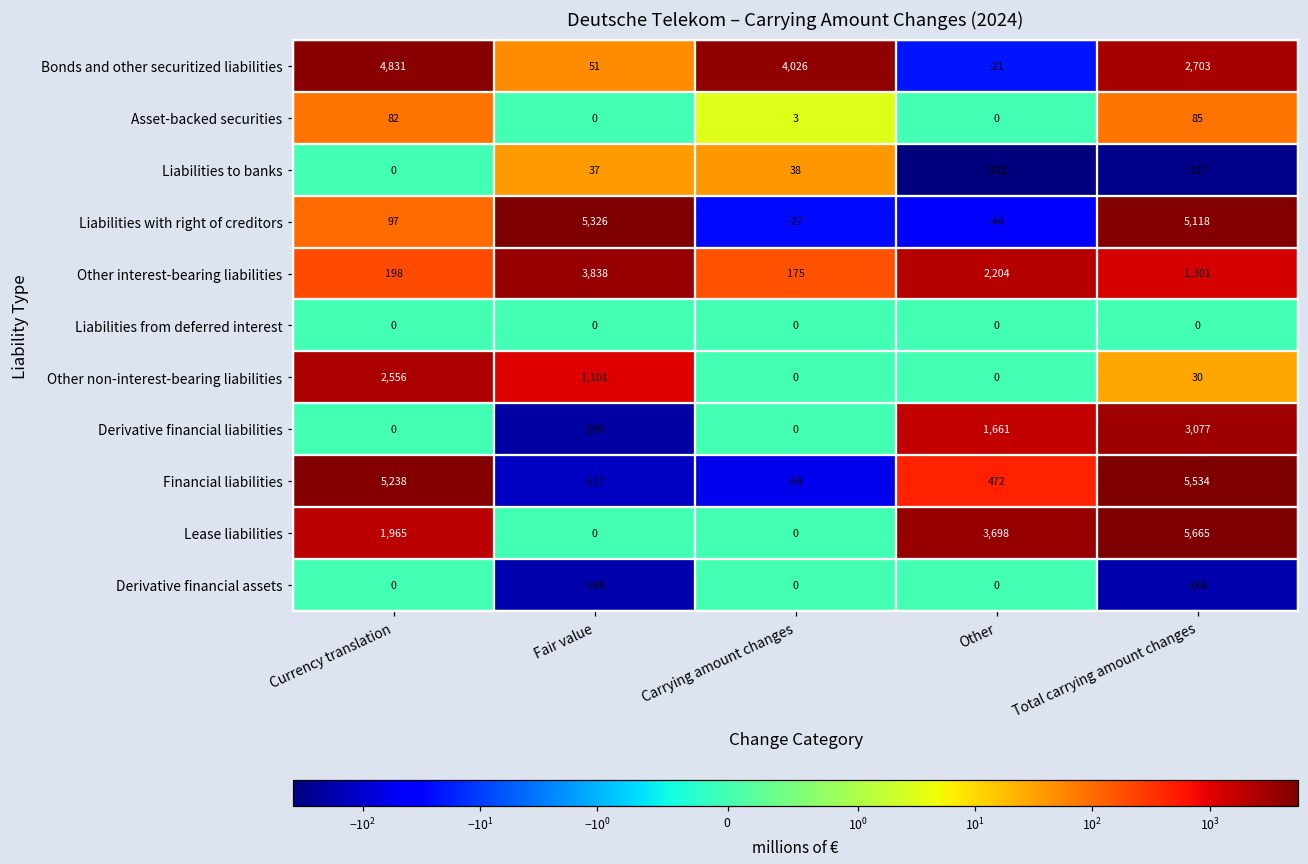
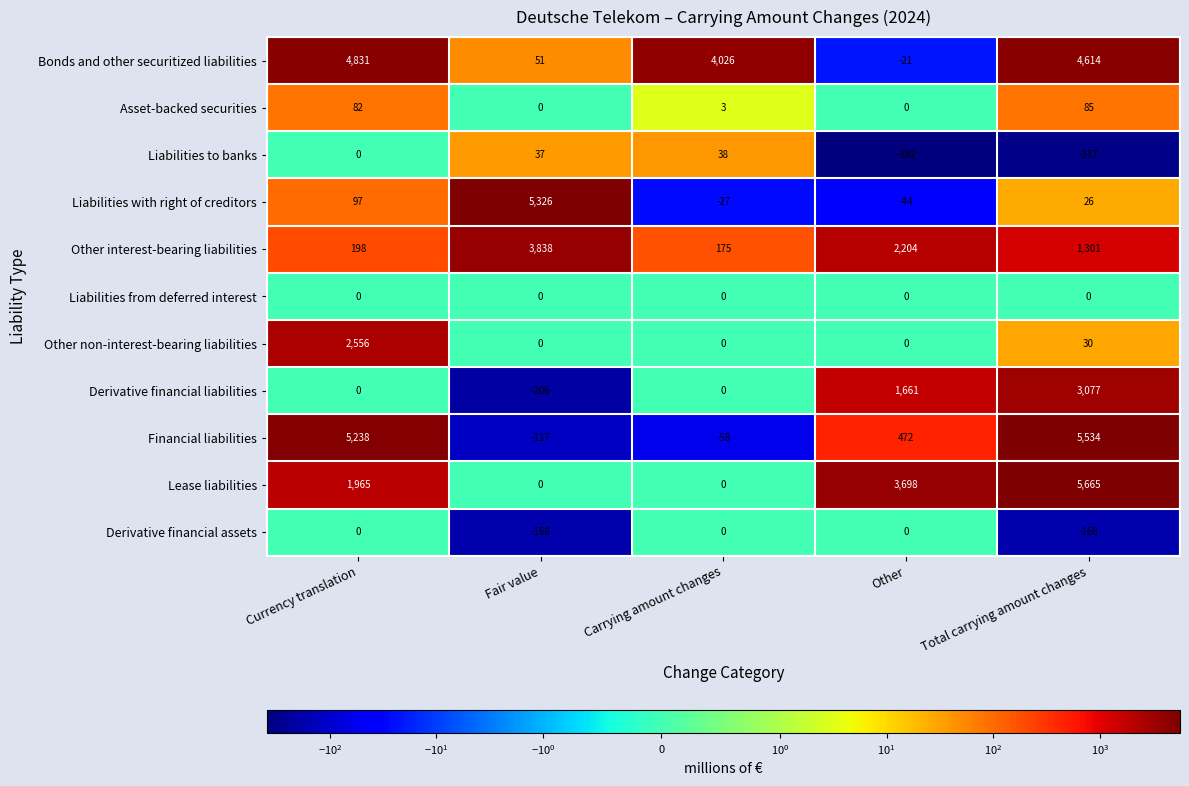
  {
    "Bonds and other securitized liabilities": {
      "Currency translation": "4,831",
      "Fair value": "51",
      "Carrying amount changes": "4,026",
      "Other": "-21",
-     "Total carrying amount changes": "2,703"
+     "Total carrying amount changes": "4,614"
    },
    "Asset-backed securities": {
      "Currency translation": "82",
      "Fair value": "0",
      "Carrying amount changes": "3",
      "Other": "0",
      "Total carrying amount changes": "85"
    },
    "Liabilities to banks": {
      "Currency translation": "0",
      "Fair value": "37",
      "Carrying amount changes": "38",
      "Other": "-392",
      "Total carrying amount changes": "-317"
    },
    "Liabilities with right of creditors": {
      "Currency translation": "97",
      "Fair value": "5,326",
      "Carrying amount changes": "-27",
      "Other": "-44",
-     "Total carrying amount changes": "5,118"
+     "Total carrying amount changes": "26"
    },
    "Other interest-bearing liabilities": {
      "Currency translation": "198",
      "Fair value": "3,838",
      "Carrying amount changes": "175",
      "Other": "2,204",
      "Total carrying amount changes": "1,301"
    },
    "Liabilities from deferred interest": {
      "Currency translation": "0",
      "Fair value": "0",
      "Carrying amount changes": "0",
      "Other": "0",
      "Total carrying amount changes": "0"
    },
    "Other non-interest-bearing liabilities": {
      "Currency translation": "2,556",
-     "Fair value": "1,101",
+     "Fair value": "0",
      "Carrying amount changes": "0",
      "Other": "0",
      "Total carrying amount changes": "30"
    },
    "Derivative financial liabilities": {
      "Currency translation": "0",
      "Fair value": "-206",
      "Carrying amount changes": "0",
      "Other": "1,661",
      "Total carrying amount changes": "3,077"
    },
    "Financial liabilities": {
      "Currency translation": "5,238",
      "Fair value": "-117",
      "Carrying amount changes": "-58",
      "Other": "472",
      "Total carrying amount changes": "5,534"
    },
    "Lease liabilities": {
      "Currency translation": "1,965",
      "Fair value": "0",
      "Carrying amount changes": "0",
      "Other": "3,698",
      "Total carrying amount changes": "5,665"
    },
    "Derivative financial assets": {
      "Currency translation": "0",
      "Fair value": "-168",
      "Carrying amount changes": "0",
      "Other": "0",
      "Total carrying amount changes": "-168"
    }
  }
